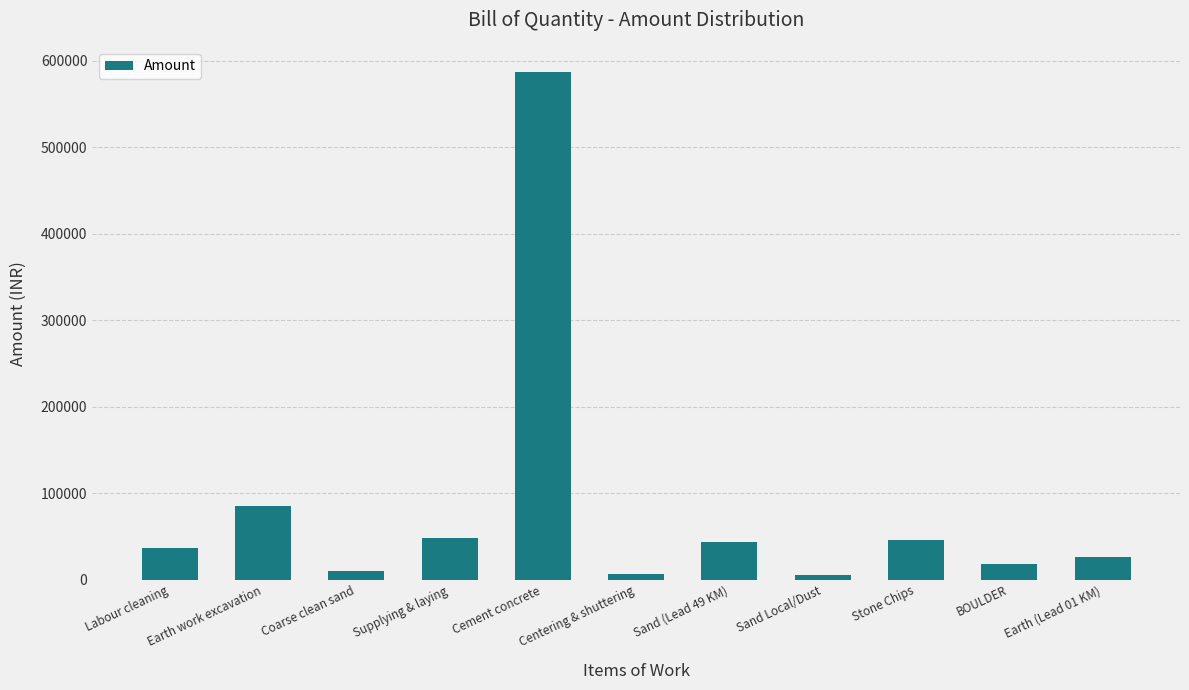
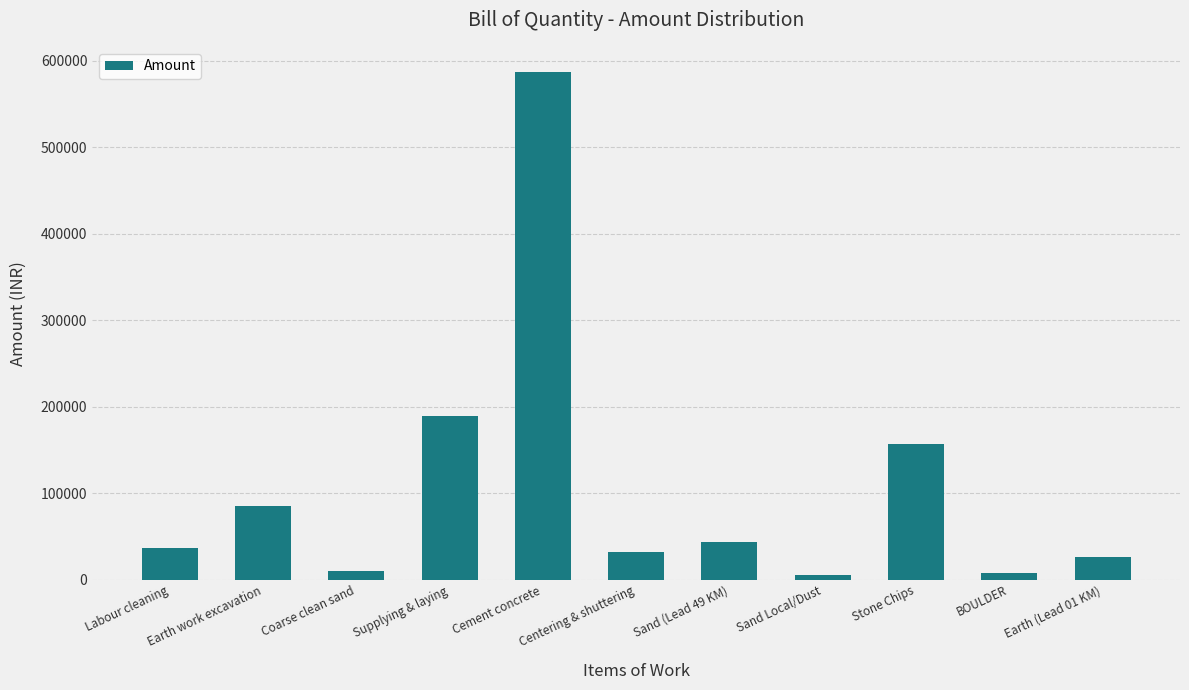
  {
    "Labour cleaning": 40000,
    "Earth work excavation": 90000,
    "Coarse clean sand": 10000,
-   "Supplying & laying": 50000,
+   "Supplying & laying": 190000,
    "Cement concrete": 590000,
-   "Centering & shuttering": 10000,
+   "Centering & shuttering": 30000,
    "Sand (Lead 49 KM)": 40000,
    "Sand Local/Dust": 10000,
-   "Stone Chips": 50000,
-   "BOULDER": 20000,
+   "Stone Chips": 160000,
+   "BOULDER": 10000,
    "Earth (Lead 01 KM)": 30000
  }
